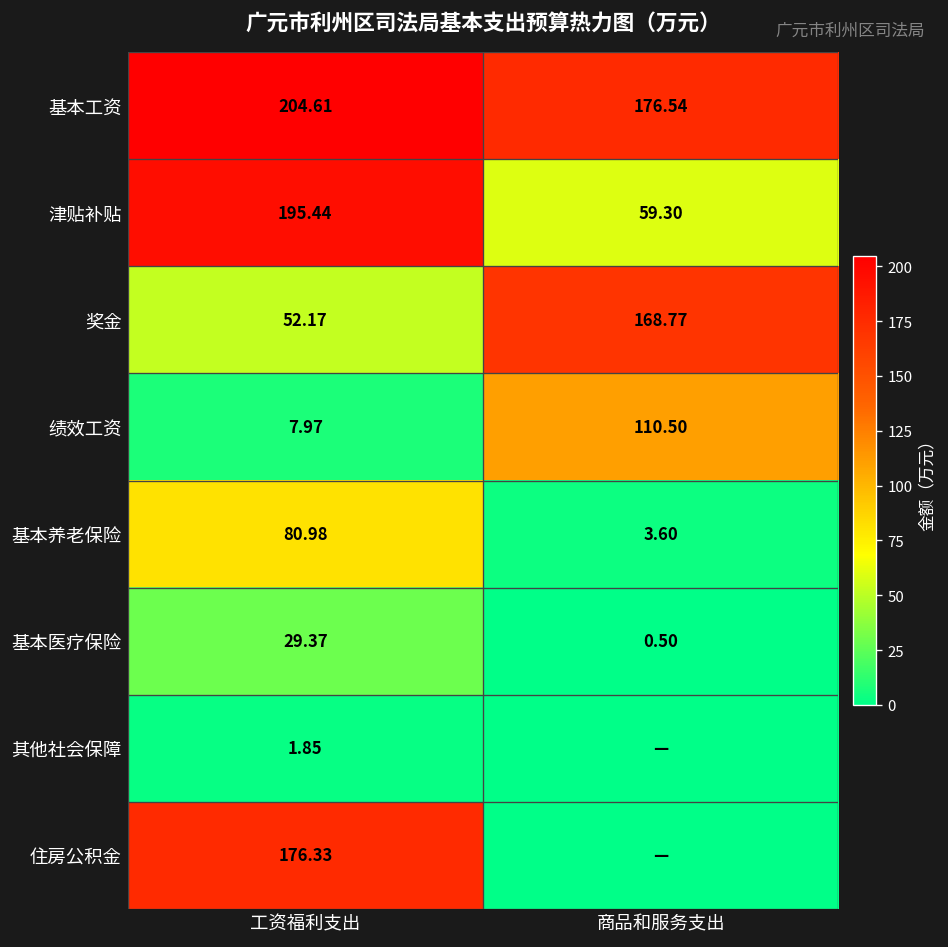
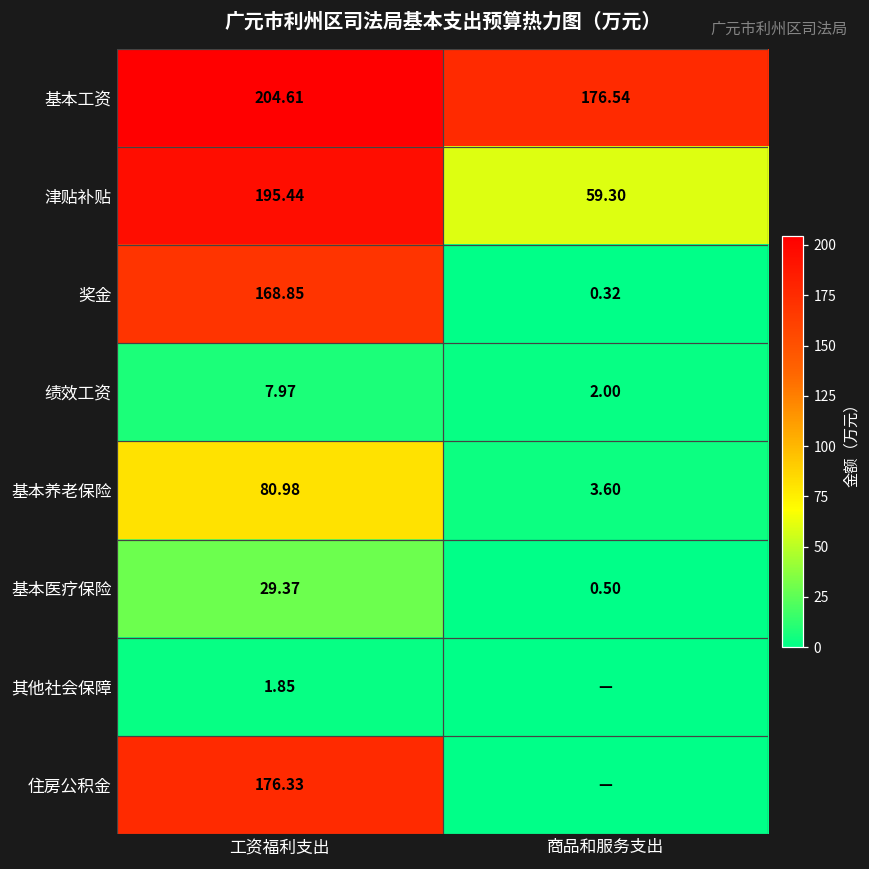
  {
    "基本工资": {
      "工资福利支出": 204.61,
      "商品和服务支出": 176.54
    },
    "津贴补贴": {
      "工资福利支出": 195.44,
      "商品和服务支出": 59.30
    },
    "奖金": {
-     "工资福利支出": 52.17,
-     "商品和服务支出": 168.77
+     "工资福利支出": 168.85,
+     "商品和服务支出": 0.32
    },
    "绩效工资": {
      "工资福利支出": 7.97,
-     "商品和服务支出": 110.50
+     "商品和服务支出": 2.00
    },
    "基本养老保险": {
      "工资福利支出": 80.98,
      "商品和服务支出": 3.60
    },
    "基本医疗保险": {
      "工资福利支出": 29.37,
      "商品和服务支出": 0.50
    },
    "其他社会保障": {
      "工资福利支出": 1.85
    },
    "住房公积金": {
      "工资福利支出": 176.33
    }
  }
